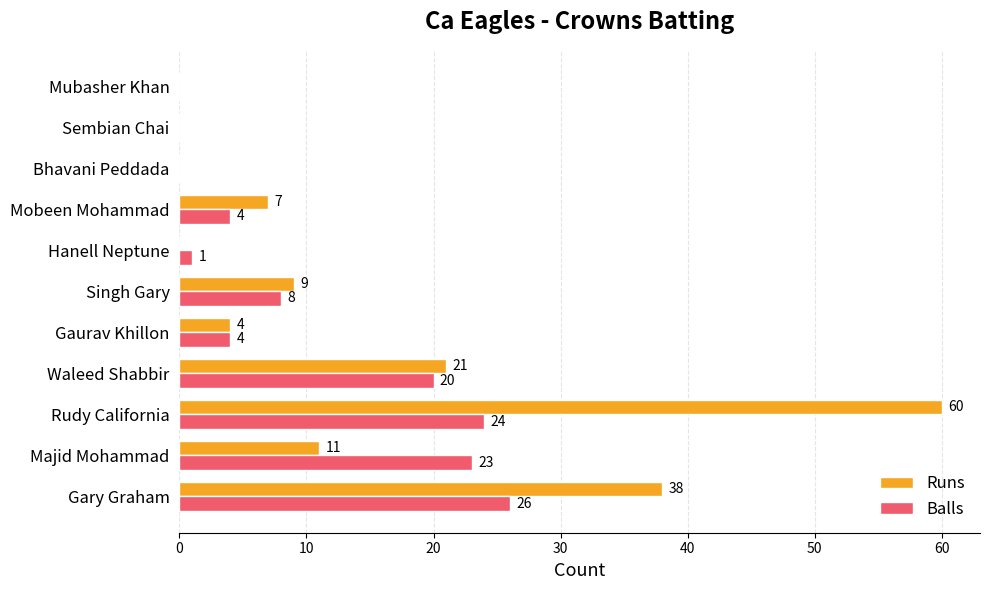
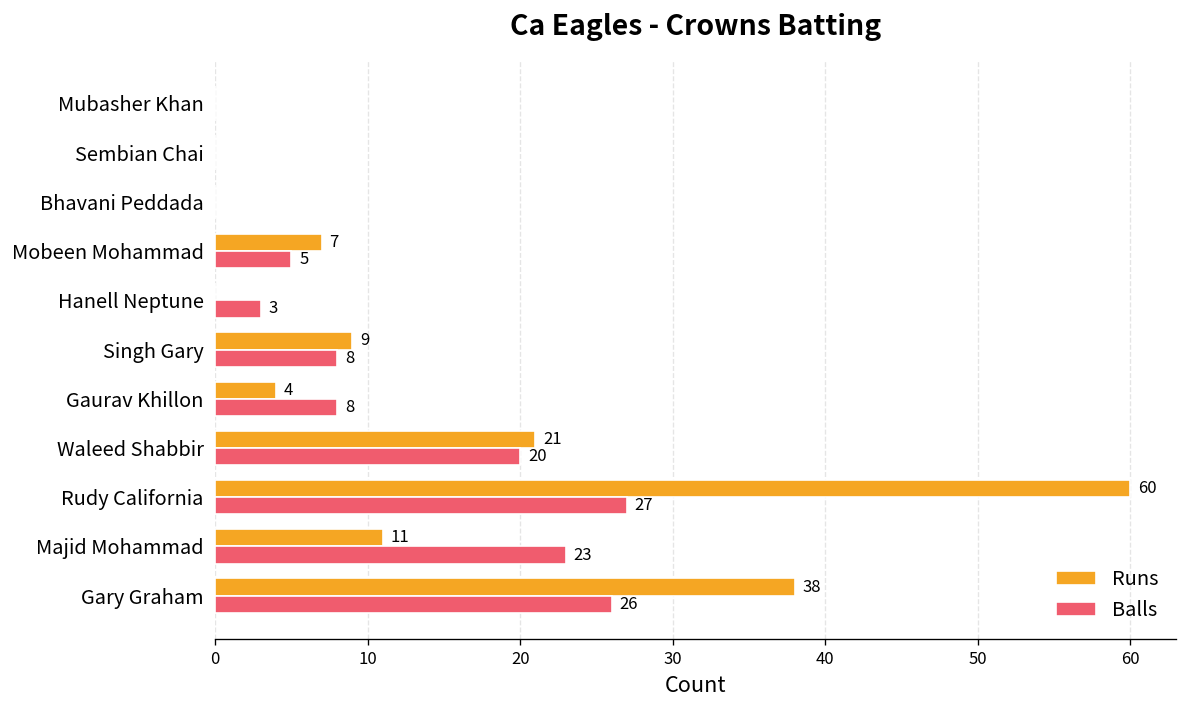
  {
    "Runs": {
      "Mobeen Mohammad": 7,
      "Singh Gary": 9,
      "Gaurav Khillon": 4,
      "Waleed Shabbir": 21,
      "Rudy California": 60,
      "Majid Mohammad": 11,
      "Gary Graham": 38
    },
    "Balls": {
-     "Mobeen Mohammad": 4,
-     "Hanell Neptune": 1,
+     "Mobeen Mohammad": 5,
+     "Hanell Neptune": 3,
      "Singh Gary": 8,
-     "Gaurav Khillon": 4,
+     "Gaurav Khillon": 8,
      "Waleed Shabbir": 20,
-     "Rudy California": 24,
+     "Rudy California": 27,
      "Majid Mohammad": 23,
      "Gary Graham": 26
    }
  }
